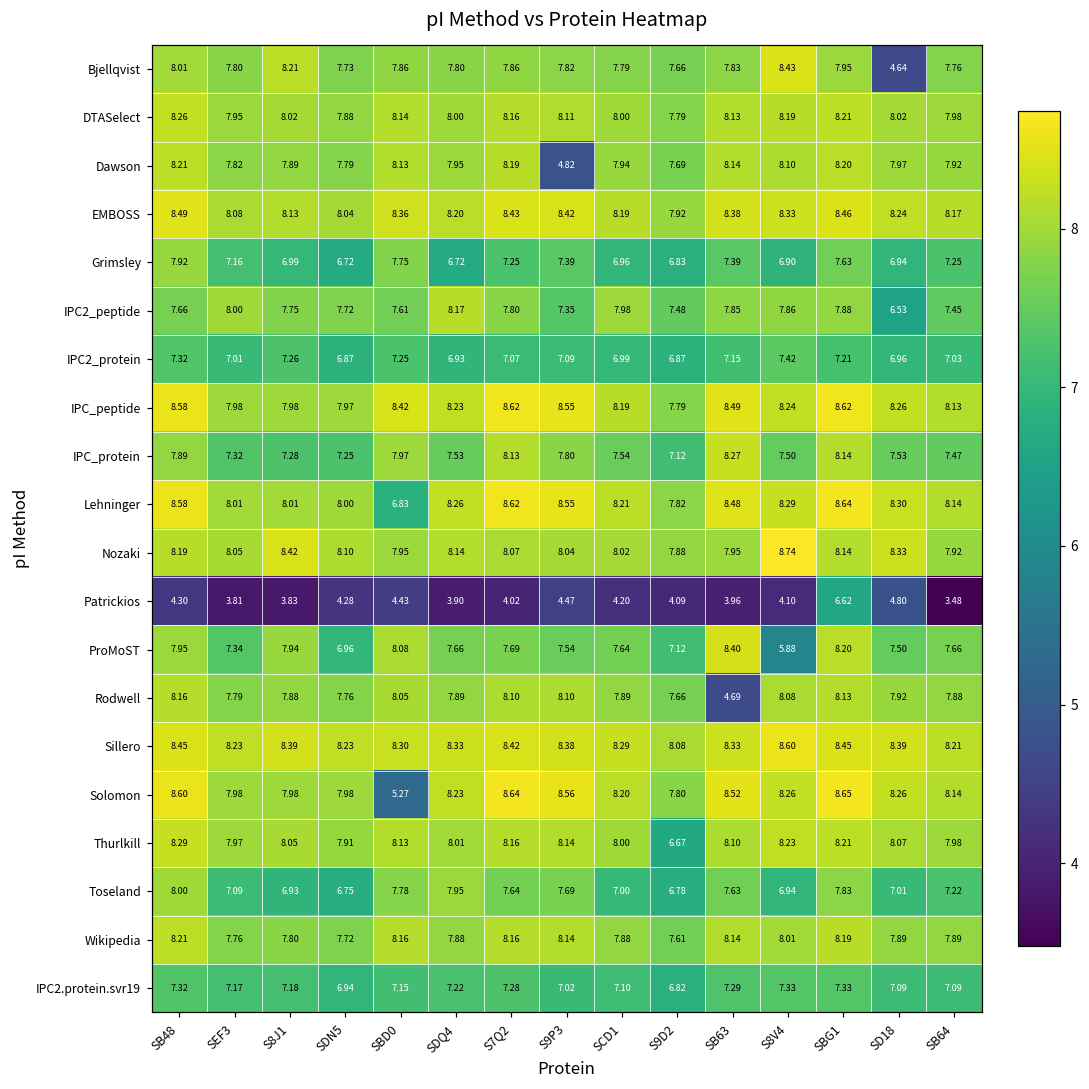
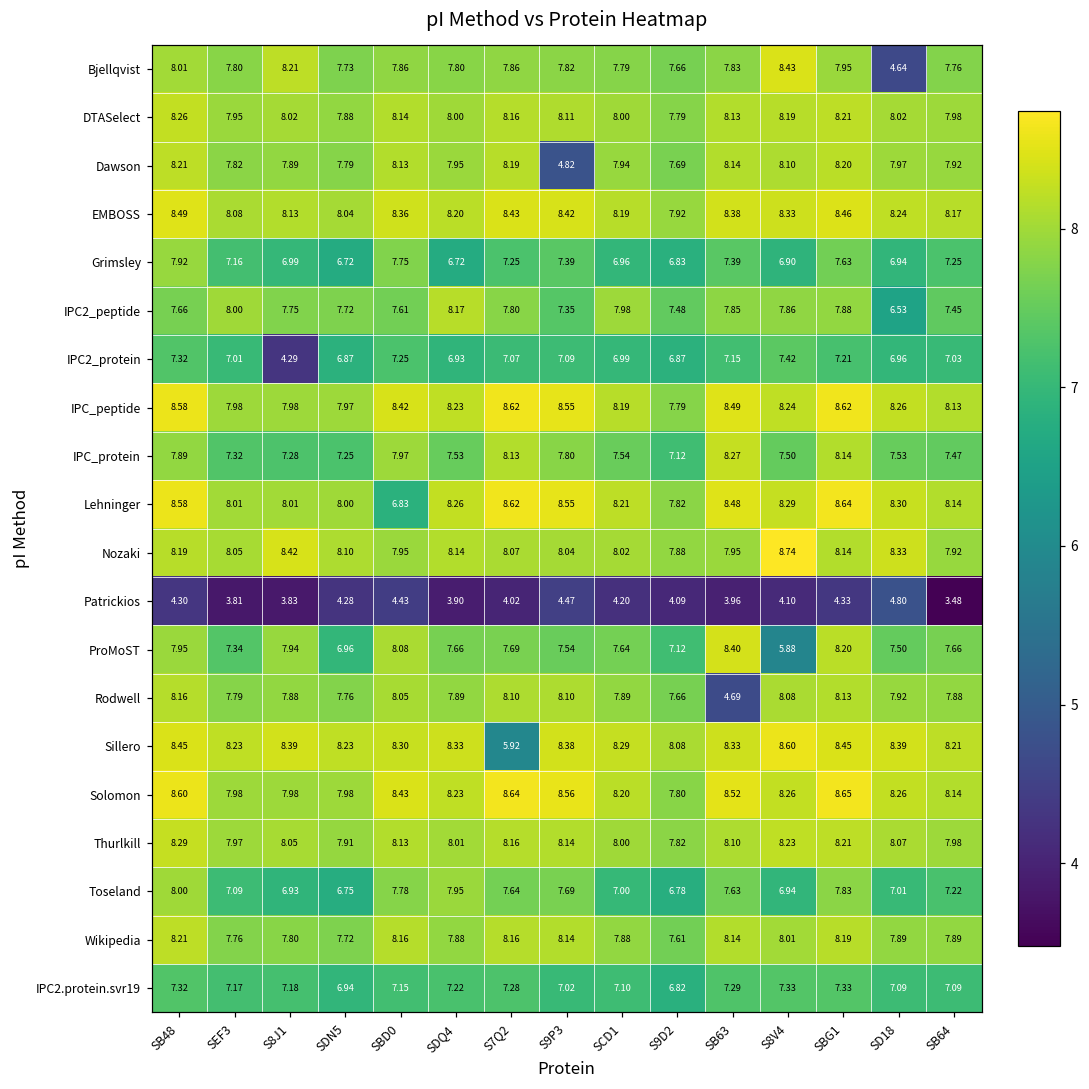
  {
    "IPC2_protein": {
      "SB48": 7.32,
      "SEF3": 7.01,
-     "S8J1": 7.26,
+     "S8J1": 4.29,
      "SDN5": 6.87,
      "SBD0": 7.25,
      "SDQ4": 6.93,
      "S7Q2": 7.07,
      "S9P3": 7.09,
      "SCD1": 6.99,
      "S9D2": 6.87,
      "SB63": 7.15,
      "S8V4": 7.42,
      "SBG1": 7.21,
      "SD18": 6.96,
      "SB64": 7.03
    },
    "Patrickios": {
      "SB48": 4.30,
      "SEF3": 3.81,
      "S8J1": 3.83,
      "SDN5": 4.28,
      "SBD0": 4.43,
      "SDQ4": 3.90,
      "S7Q2": 4.02,
      "S9P3": 4.47,
      "SCD1": 4.20,
      "S9D2": 4.09,
      "SB63": 3.96,
      "S8V4": 4.10,
-     "SBG1": 6.62,
+     "SBG1": 4.33,
      "SD18": 4.80,
      "SB64": 3.48
    },
    "Sillero": {
      "SB48": 8.45,
      "SEF3": 8.23,
      "S8J1": 8.39,
      "SDN5": 8.23,
      "SBD0": 8.30,
      "SDQ4": 8.33,
-     "S7Q2": 8.42,
+     "S7Q2": 5.92,
      "S9P3": 8.38,
      "SCD1": 8.29,
      "S9D2": 8.08,
      "SB63": 8.33,
      "S8V4": 8.60,
      "SBG1": 8.45,
      "SD18": 8.39,
      "SB64": 8.21
    },
    "Solomon": {
      "SB48": 8.60,
      "SEF3": 7.98,
      "S8J1": 7.98,
      "SDN5": 7.98,
-     "SBD0": 5.27,
+     "SBD0": 8.43,
      "SDQ4": 8.23,
      "S7Q2": 8.64,
      "S9P3": 8.56,
      "SCD1": 8.20,
      "S9D2": 7.80,
      "SB63": 8.52,
      "S8V4": 8.26,
      "SBG1": 8.65,
      "SD18": 8.26,
      "SB64": 8.14
    },
    "Thurlkill": {
      "SB48": 8.29,
      "SEF3": 7.97,
      "S8J1": 8.05,
      "SDN5": 7.91,
      "SBD0": 8.13,
      "SDQ4": 8.01,
      "S7Q2": 8.16,
      "S9P3": 8.14,
      "SCD1": 8.00,
-     "S9D2": 6.67,
+     "S9D2": 7.82,
      "SB63": 8.10,
      "S8V4": 8.23,
      "SBG1": 8.21,
      "SD18": 8.07,
      "SB64": 7.98
    }
  }
